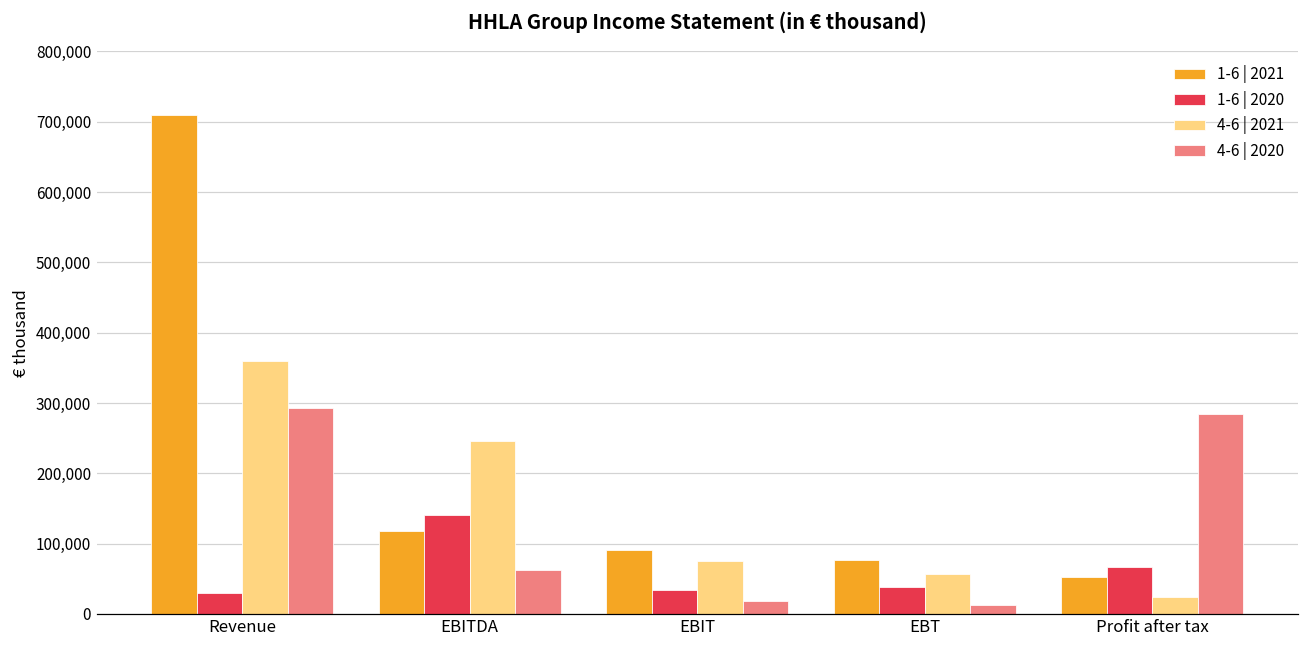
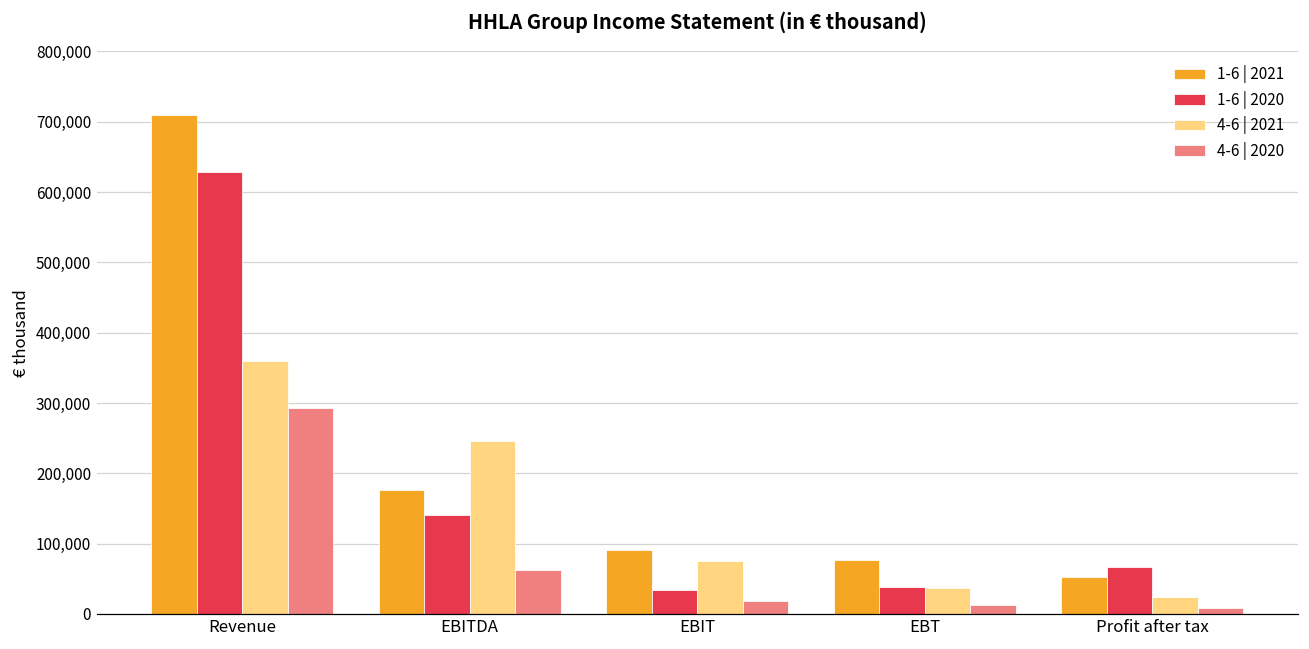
  {
    "1-6 | 2021": {
      "Revenue": "710,000",
-     "EBITDA": "120,000",
+     "EBITDA": "180,000",
      "EBIT": "90,000",
      "EBT": "80,000",
      "Profit after tax": "50,000"
    },
    "1-6 | 2020": {
-     "Revenue": "30,000",
+     "Revenue": "630,000",
      "EBITDA": "140,000",
      "EBIT": "30,000",
      "EBT": "40,000",
      "Profit after tax": "70,000"
    },
    "4-6 | 2021": {
      "Revenue": "360,000",
      "EBITDA": "250,000",
      "EBIT": "80,000",
-     "EBT": "60,000",
+     "EBT": "40,000",
      "Profit after tax": "20,000"
    },
    "4-6 | 2020": {
      "Revenue": "290,000",
      "EBITDA": "60,000",
      "EBIT": "20,000",
      "EBT": "10,000",
-     "Profit after tax": "280,000"
+     "Profit after tax": "10,000"
    }
  }
